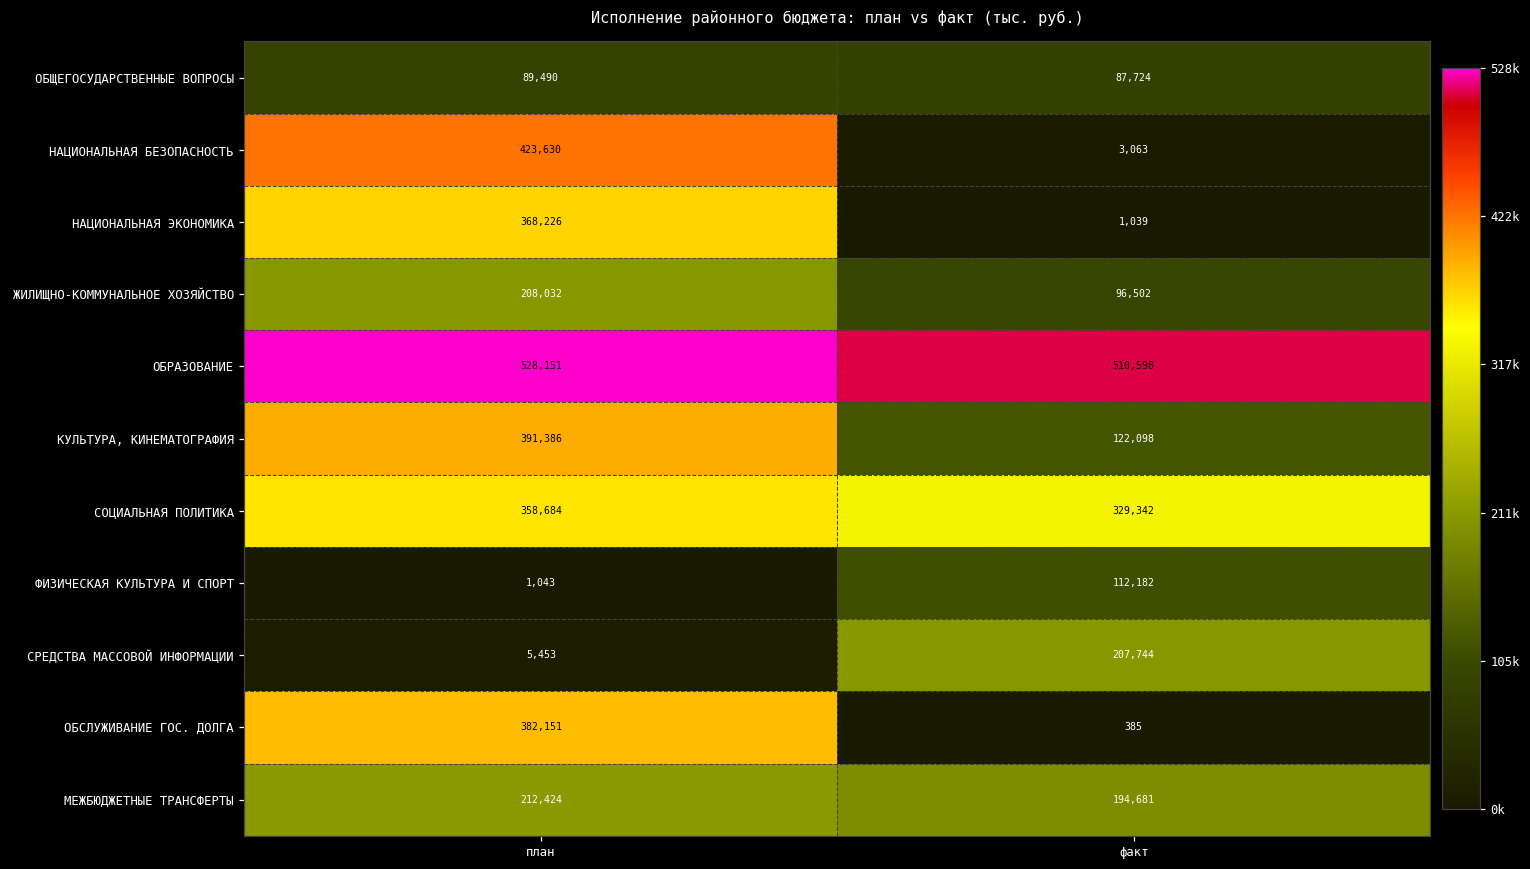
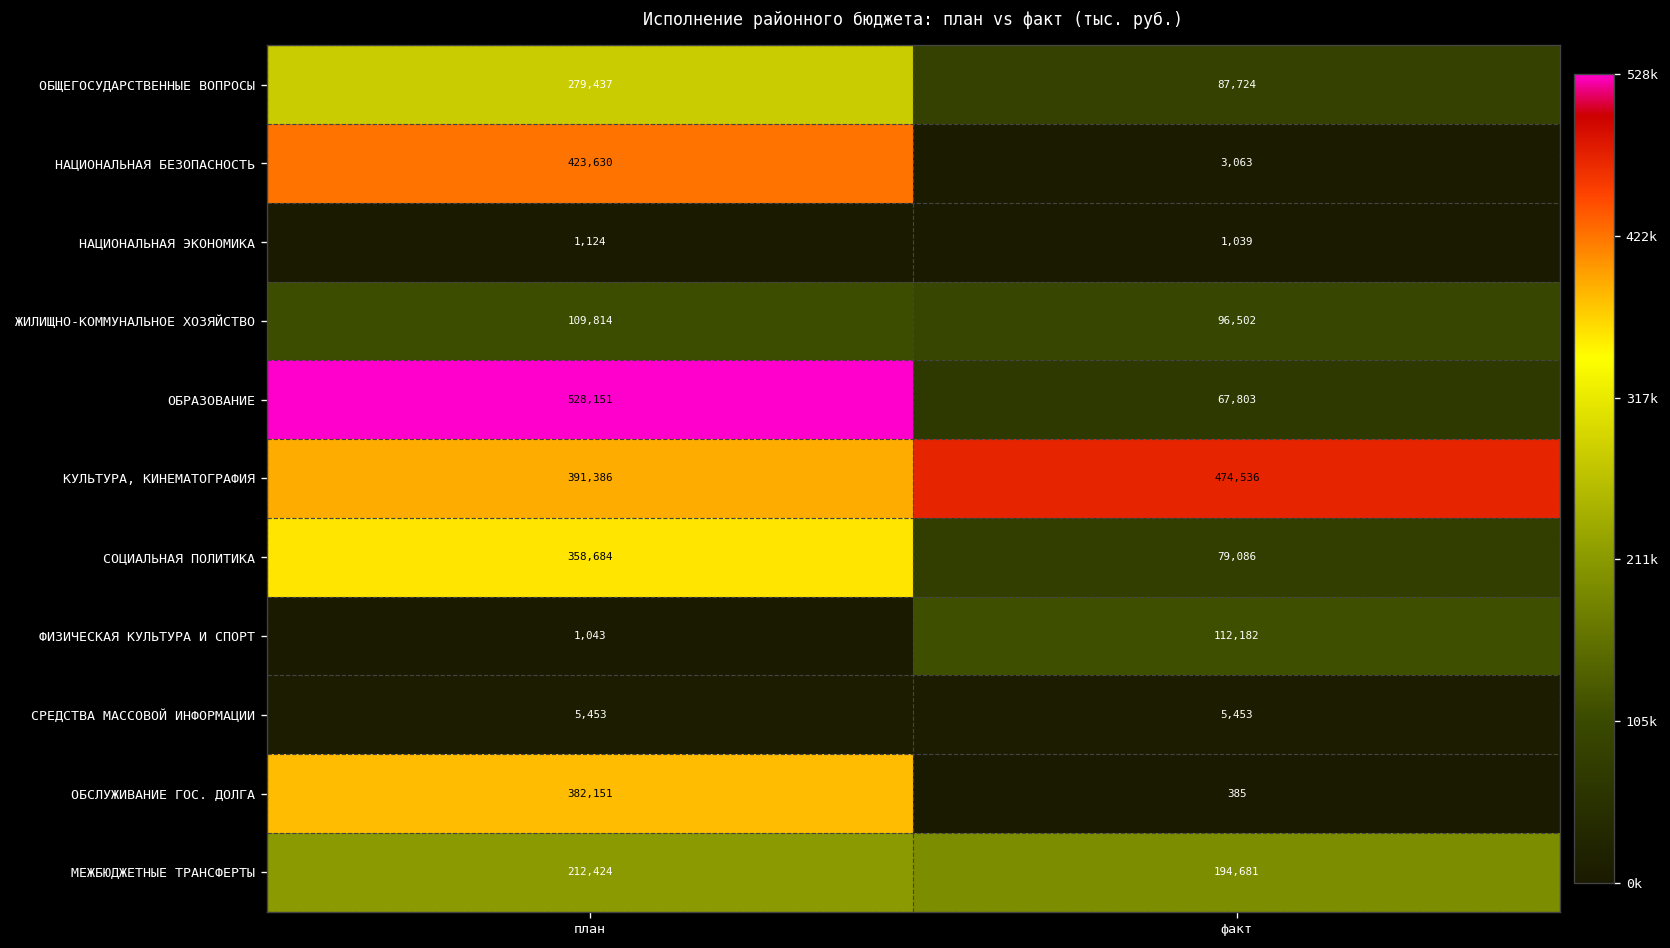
  {
    "ОБЩЕГОСУДАРСТВЕННЫЕ ВОПРОСЫ": {
-     "план": "89,490",
+     "план": "279,437",
      "факт": "87,724"
    },
    "НАЦИОНАЛЬНАЯ БЕЗОПАСНОСТЬ": {
      "план": "423,630",
      "факт": "3,063"
    },
    "НАЦИОНАЛЬНАЯ ЭКОНОМИКА": {
-     "план": "368,226",
+     "план": "1,124",
      "факт": "1,039"
    },
    "ЖИЛИЩНО-КОММУНАЛЬНОЕ ХОЗЯЙСТВО": {
-     "план": "208,032",
+     "план": "109,814",
      "факт": "96,502"
    },
    "ОБРАЗОВАНИЕ": {
      "план": "528,151",
-     "факт": "510,598"
+     "факт": "67,803"
    },
    "КУЛЬТУРА, КИНЕМАТОГРАФИЯ": {
      "план": "391,386",
-     "факт": "122,098"
+     "факт": "474,536"
    },
    "СОЦИАЛЬНАЯ ПОЛИТИКА": {
      "план": "358,684",
-     "факт": "329,342"
+     "факт": "79,086"
    },
    "ФИЗИЧЕСКАЯ КУЛЬТУРА И СПОРТ": {
      "план": "1,043",
      "факт": "112,182"
    },
    "СРЕДСТВА МАССОВОЙ ИНФОРМАЦИИ": {
      "план": "5,453",
-     "факт": "207,744"
+     "факт": "5,453"
    },
    "ОБСЛУЖИВАНИЕ ГОС. ДОЛГА": {
      "план": "382,151",
      "факт": "385"
    },
    "МЕЖБЮДЖЕТНЫЕ ТРАНСФЕРТЫ": {
      "план": "212,424",
      "факт": "194,681"
    }
  }
